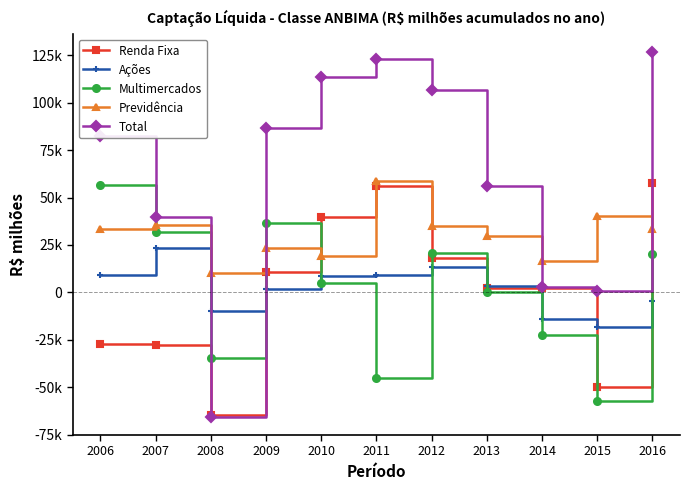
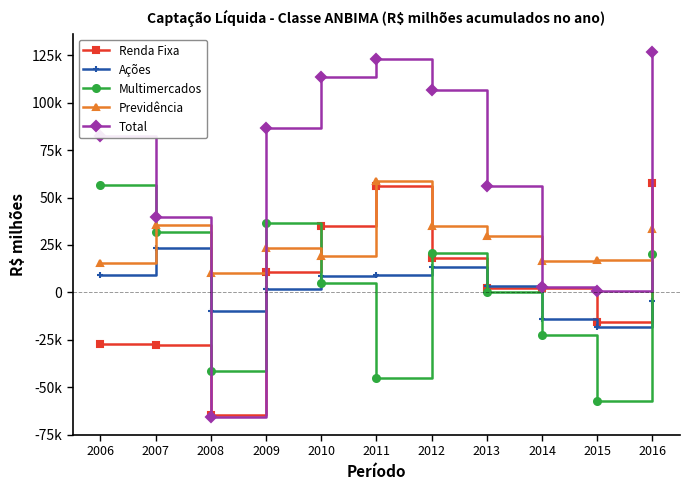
  {
    "Renda Fixa": {
      "2006": -27000,
      "2007": -28000,
      "2009": 11000,
-     "2010": 40000,
+     "2010": 35000,
      "2011": 56000,
      "2012": 18000,
-     "2015": -50000,
+     "2015": -15000,
      "2016": 58000
    },
    "Ações": {
      "2006": 9000,
      "2007": 24000,
      "2008": -10000,
      "2009": 2000,
      "2010": 9000,
      "2011": 9000,
      "2012": 13000,
      "2014": -14000,
      "2015": -18000,
      "2016": -5000
    },
    "Multimercados": {
      "2006": 57000,
      "2007": 32000,
-     "2008": -34000,
+     "2008": -41000,
      "2009": 37000,
      "2010": 5000,
      "2011": -45000,
      "2012": 21000,
      "2013": 0,
      "2014": -23000,
      "2015": -57000,
      "2016": 20000
    },
    "Previdência": {
-     "2006": 33000,
+     "2006": 15000,
      "2007": 35000,
      "2008": 10000,
      "2009": 23000,
      "2010": 19000,
      "2011": 59000,
      "2012": 35000,
      "2013": 30000,
      "2014": 17000,
-     "2015": 40000,
+     "2015": 17000,
      "2016": 33000
    },
    "Total": {
      "2007": 40000,
      "2009": 87000,
      "2010": 114000,
      "2011": 123000,
      "2012": 107000,
      "2013": 56000,
      "2015": 1000,
      "2016": 126000
    }
  }
